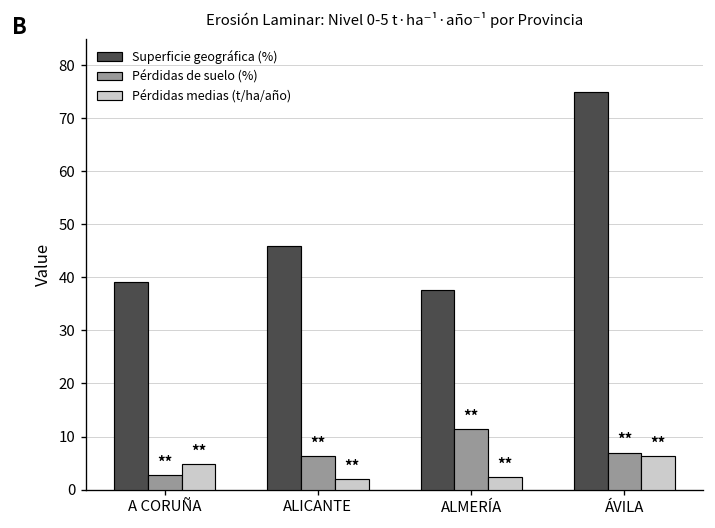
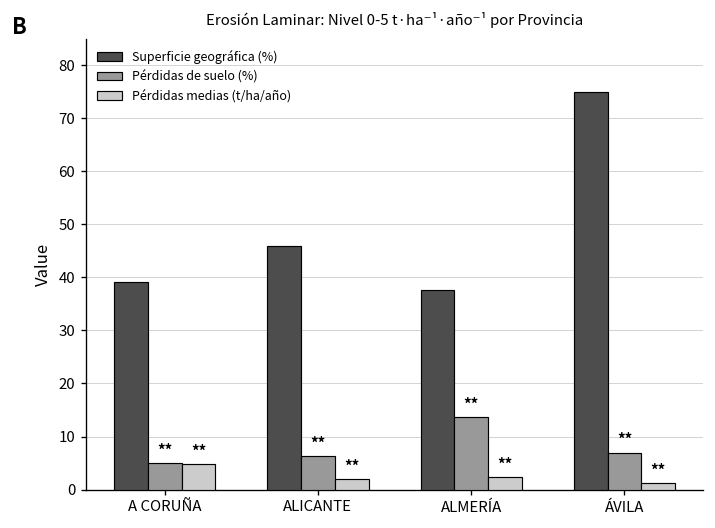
  {
    "Superficie geográfica (%)": {
      "A CORUÑA": 39,
      "ALICANTE": 46,
      "ALMERÍA": 38,
      "ÁVILA": 75
    },
    "Pérdidas de suelo (%)": {
-     "A CORUÑA": 3,
+     "A CORUÑA": 5,
      "ALICANTE": 6,
-     "ALMERÍA": 11,
+     "ALMERÍA": 14,
      "ÁVILA": 7
    },
    "Pérdidas medias (t/ha/año)": {
      "A CORUÑA": 5,
      "ALICANTE": 2,
      "ALMERÍA": 2,
-     "ÁVILA": 6
+     "ÁVILA": 1
    }
  }
